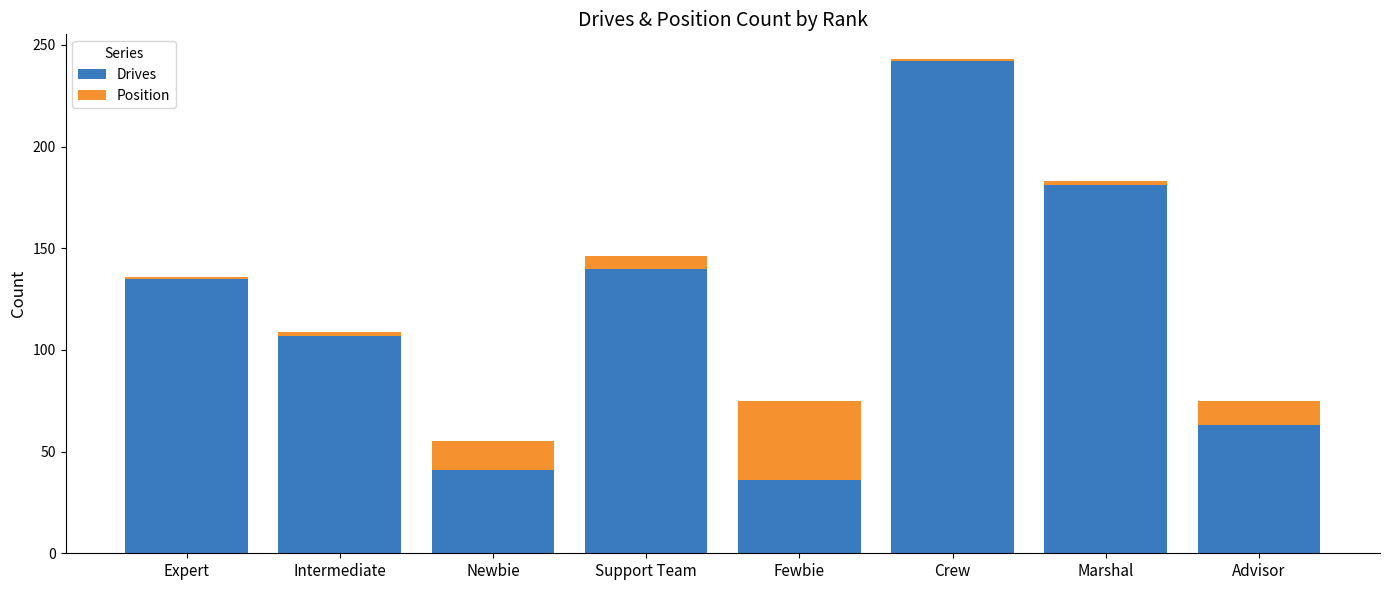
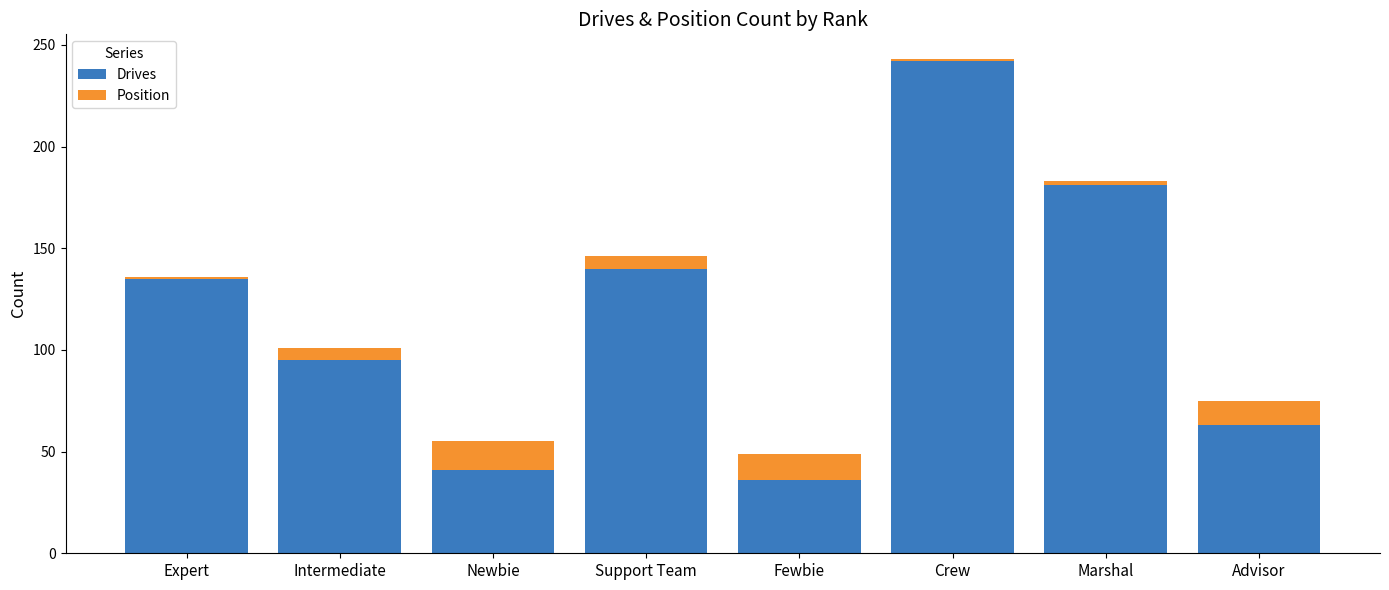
  {
    "Drives": {
      "Expert": 135,
-     "Intermediate": 107,
+     "Intermediate": 95,
      "Newbie": 41,
      "Support Team": 140,
      "Fewbie": 36,
      "Crew": 242,
      "Marshal": 181,
      "Advisor": 63
    },
    "Position": {
-     "Intermediate": 2,
+     "Intermediate": 6,
      "Newbie": 14,
      "Support Team": 6,
-     "Fewbie": 39,
+     "Fewbie": 13,
      "Marshal": 2,
      "Advisor": 12
    }
  }
